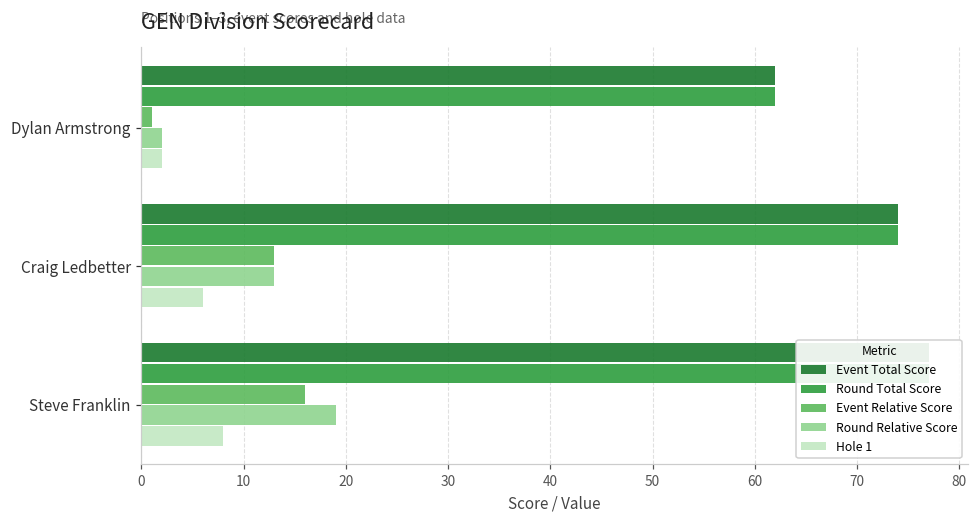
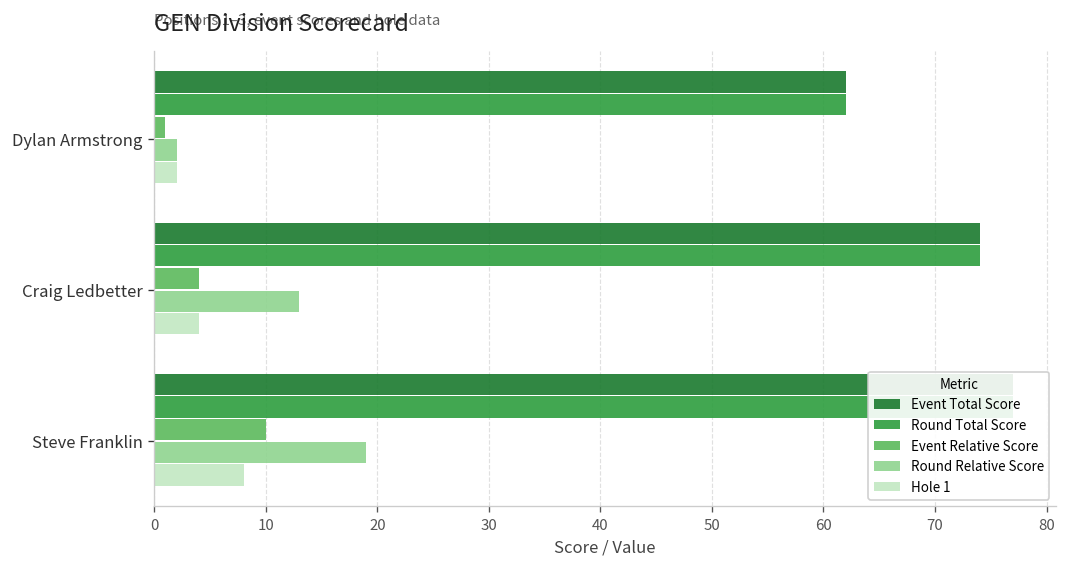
  {
    "Event Relative Score": {
      "Dylan Armstrong": 1,
-     "Craig Ledbetter": 13,
-     "Steve Franklin": 16
+     "Craig Ledbetter": 4,
+     "Steve Franklin": 10
    },
    "Round Relative Score": {
      "Dylan Armstrong": 2,
      "Craig Ledbetter": 13,
      "Steve Franklin": 19
    },
    "Hole 1": {
      "Dylan Armstrong": 2,
-     "Craig Ledbetter": 6,
+     "Craig Ledbetter": 4,
      "Steve Franklin": 8
    }
  }
